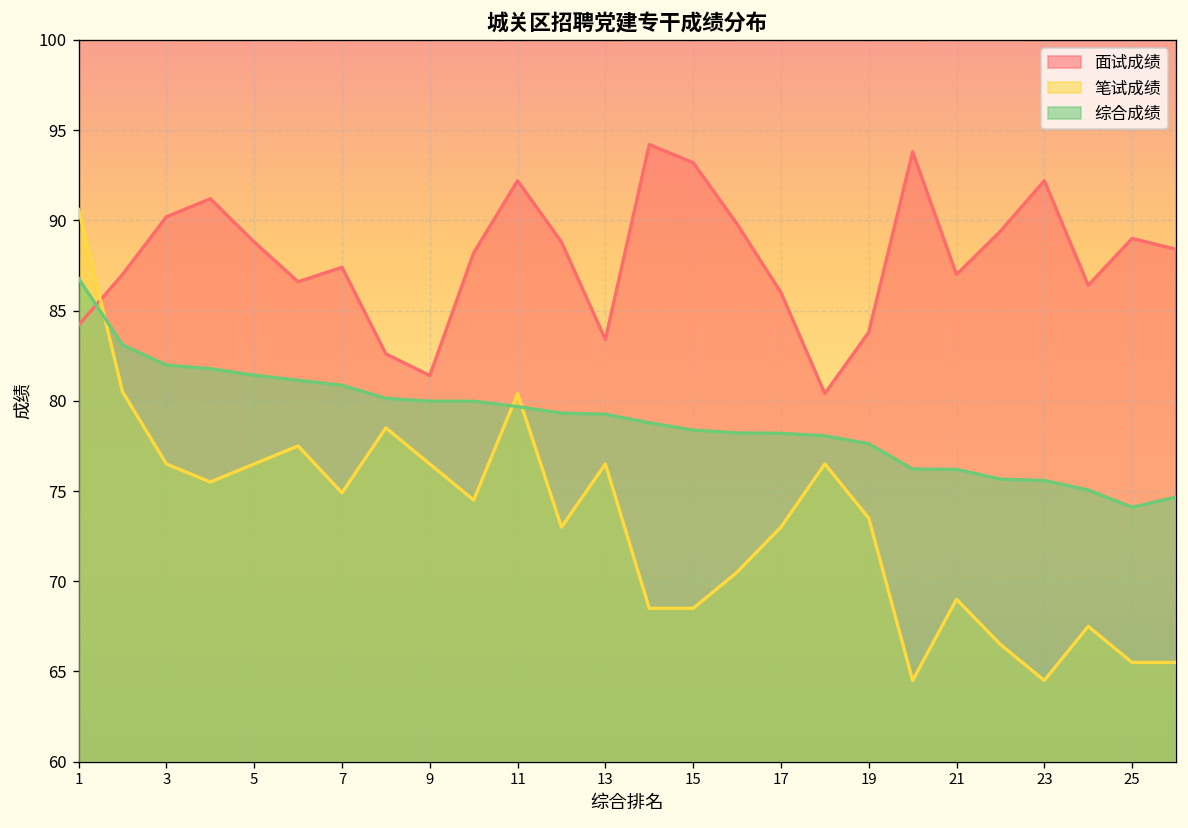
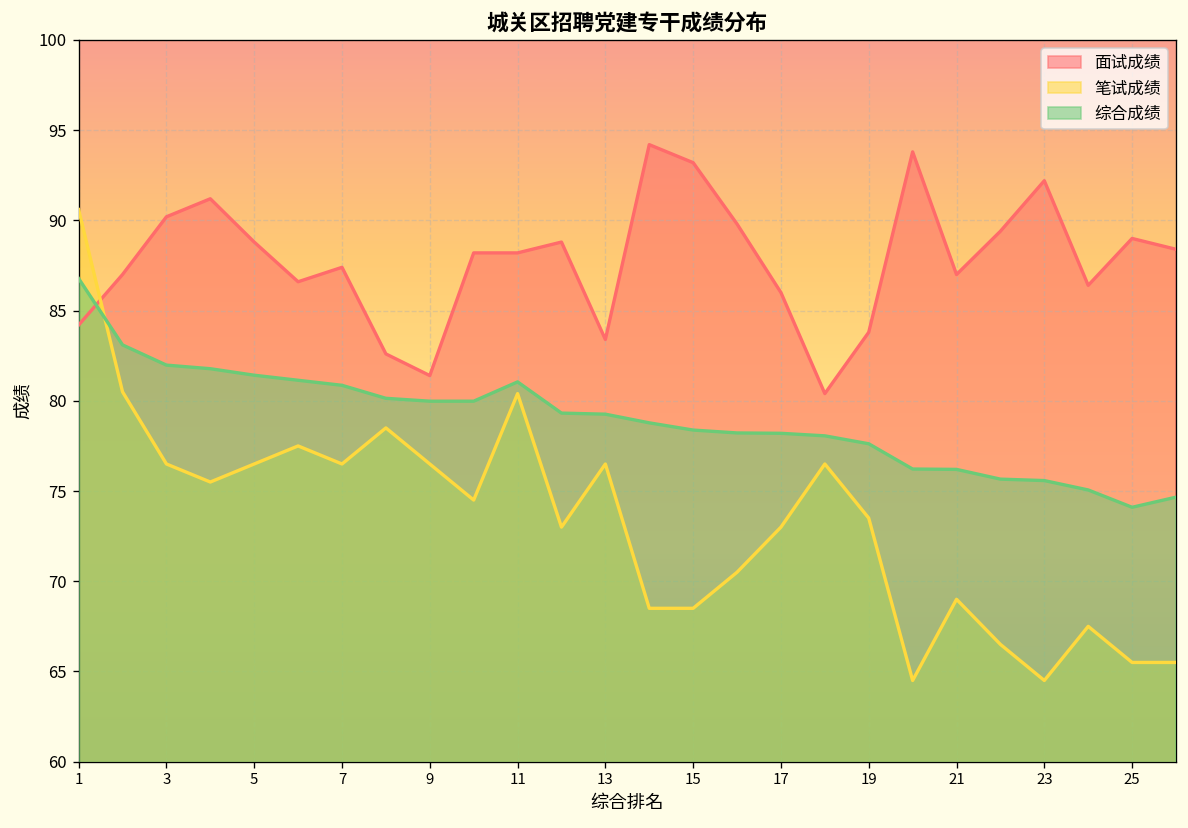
  {
    "面试成绩": {
      "1": 84.2,
      "3": 90.2,
      "5": 88.8,
      "7": 87.4,
      "9": 81.4,
-     "11": 92.2,
+     "11": 88.2,
      "13": 83.4,
      "15": 93.2,
      "17": 86.0,
      "19": 83.8,
      "21": 87.0,
      "23": 92.2,
      "25": 89.0
    },
    "笔试成绩": {
      "1": 90.6,
      "3": 76.5,
      "5": 76.5,
-     "7": 74.9,
+     "7": 76.5,
      "9": 76.5,
      "11": 80.4,
      "13": 76.5,
      "15": 68.5,
      "17": 73.0,
      "19": 73.5,
      "21": 69.0,
      "23": 64.5,
      "25": 65.5
    },
    "综合成绩": {
      "1": 86.8,
      "3": 82.0,
      "5": 81.4,
      "7": 80.9,
      "9": 80.0,
-     "11": 79.7,
+     "11": 81.1,
      "13": 79.3,
      "15": 78.4,
      "17": 78.2,
      "19": 77.6,
      "21": 76.2,
      "23": 75.6,
      "25": 74.1
    }
  }
